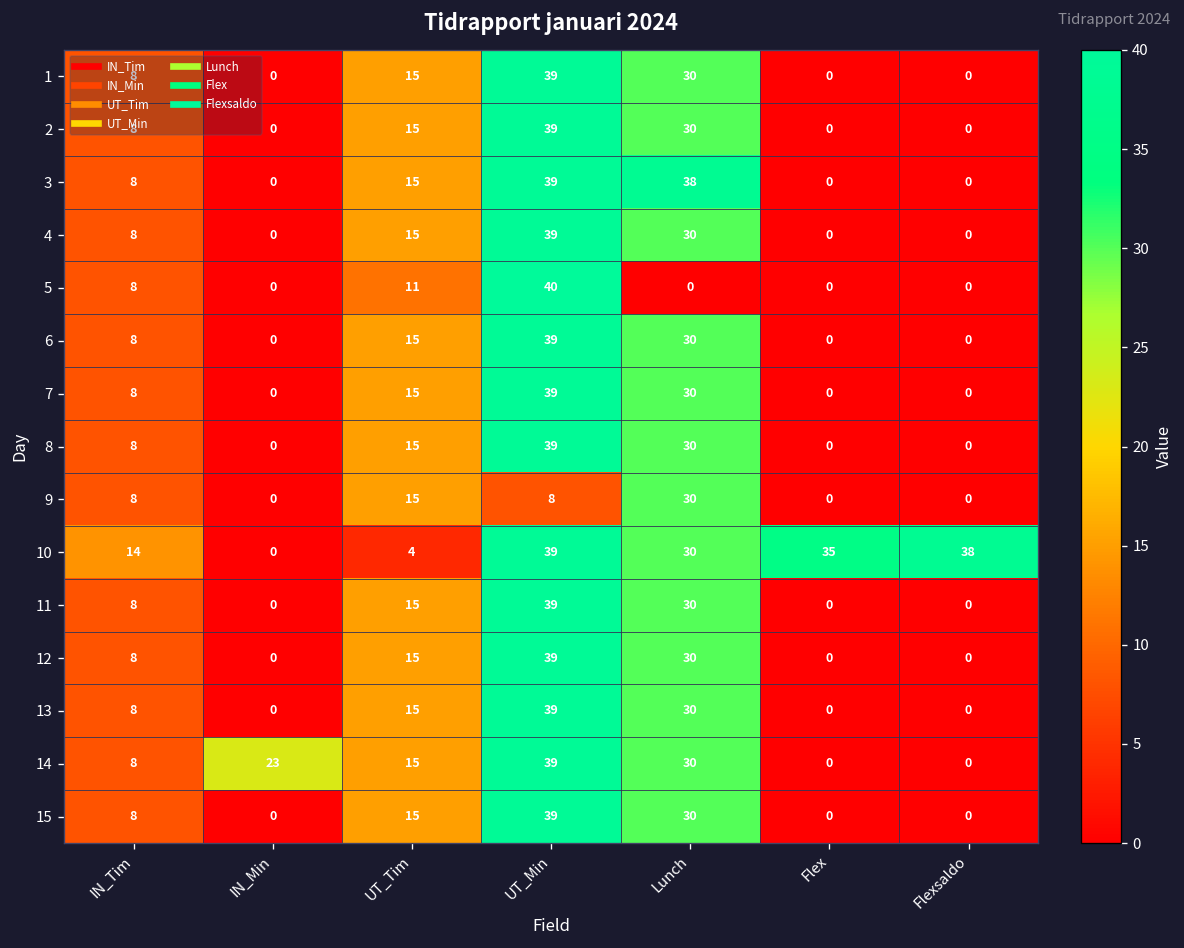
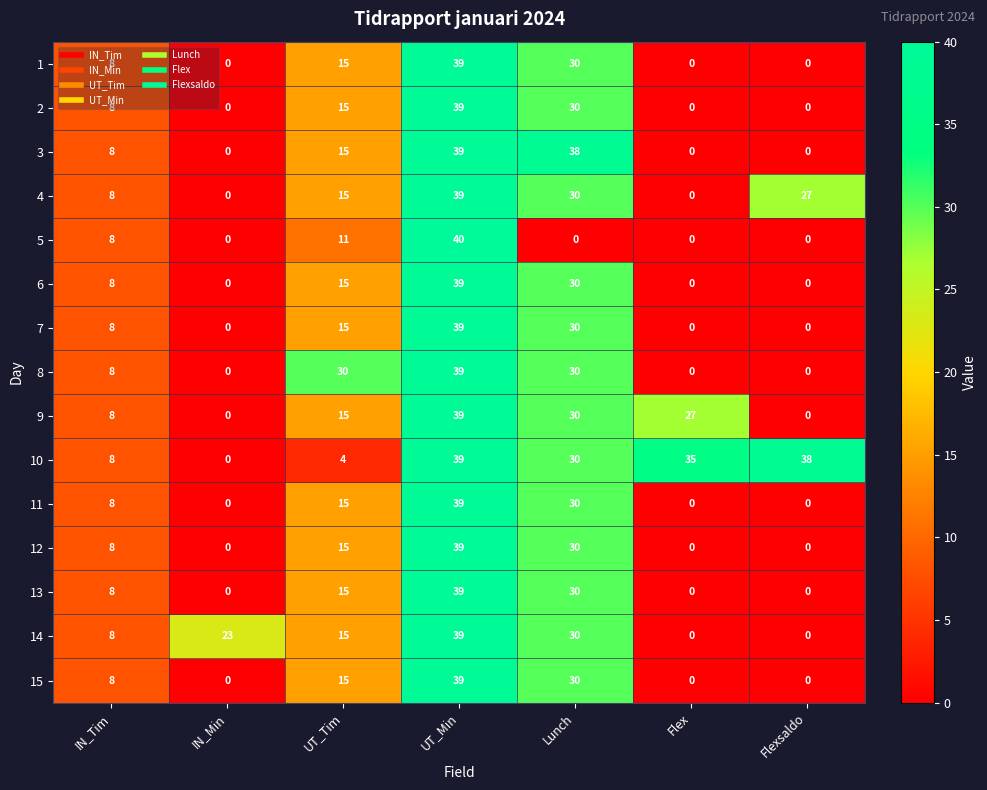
  {
    "1": {
      "IN_Min": 0,
      "UT_Tim": 15,
      "UT_Min": 39,
      "Lunch": 30,
      "Flex": 0,
      "Flexsaldo": 0
    },
    "2": {
      "IN_Min": 0,
      "UT_Tim": 15,
      "UT_Min": 39,
      "Lunch": 30,
      "Flex": 0,
      "Flexsaldo": 0
    },
    "3": {
      "IN_Tim": 8,
      "IN_Min": 0,
      "UT_Tim": 15,
      "UT_Min": 39,
      "Lunch": 38,
      "Flex": 0,
      "Flexsaldo": 0
    },
    "4": {
      "IN_Tim": 8,
      "IN_Min": 0,
      "UT_Tim": 15,
      "UT_Min": 39,
      "Lunch": 30,
      "Flex": 0,
-     "Flexsaldo": 0
+     "Flexsaldo": 27
    },
    "5": {
      "IN_Tim": 8,
      "IN_Min": 0,
      "UT_Tim": 11,
      "UT_Min": 40,
      "Lunch": 0,
      "Flex": 0,
      "Flexsaldo": 0
    },
    "6": {
      "IN_Tim": 8,
      "IN_Min": 0,
      "UT_Tim": 15,
      "UT_Min": 39,
      "Lunch": 30,
      "Flex": 0,
      "Flexsaldo": 0
    },
    "7": {
      "IN_Tim": 8,
      "IN_Min": 0,
      "UT_Tim": 15,
      "UT_Min": 39,
      "Lunch": 30,
      "Flex": 0,
      "Flexsaldo": 0
    },
    "8": {
      "IN_Tim": 8,
      "IN_Min": 0,
-     "UT_Tim": 15,
+     "UT_Tim": 30,
      "UT_Min": 39,
      "Lunch": 30,
      "Flex": 0,
      "Flexsaldo": 0
    },
    "9": {
      "IN_Tim": 8,
      "IN_Min": 0,
      "UT_Tim": 15,
-     "UT_Min": 8,
+     "UT_Min": 39,
      "Lunch": 30,
-     "Flex": 0,
+     "Flex": 27,
      "Flexsaldo": 0
    },
    "10": {
-     "IN_Tim": 14,
+     "IN_Tim": 8,
      "IN_Min": 0,
      "UT_Tim": 4,
      "UT_Min": 39,
      "Lunch": 30,
      "Flex": 35,
      "Flexsaldo": 38
    },
    "11": {
      "IN_Tim": 8,
      "IN_Min": 0,
      "UT_Tim": 15,
      "UT_Min": 39,
      "Lunch": 30,
      "Flex": 0,
      "Flexsaldo": 0
    },
    "12": {
      "IN_Tim": 8,
      "IN_Min": 0,
      "UT_Tim": 15,
      "UT_Min": 39,
      "Lunch": 30,
      "Flex": 0,
      "Flexsaldo": 0
    },
    "13": {
      "IN_Tim": 8,
      "IN_Min": 0,
      "UT_Tim": 15,
      "UT_Min": 39,
      "Lunch": 30,
      "Flex": 0,
      "Flexsaldo": 0
    },
    "14": {
      "IN_Tim": 8,
      "IN_Min": 23,
      "UT_Tim": 15,
      "UT_Min": 39,
      "Lunch": 30,
      "Flex": 0,
      "Flexsaldo": 0
    },
    "15": {
      "IN_Tim": 8,
      "IN_Min": 0,
      "UT_Tim": 15,
      "UT_Min": 39,
      "Lunch": 30,
      "Flex": 0,
      "Flexsaldo": 0
    }
  }
